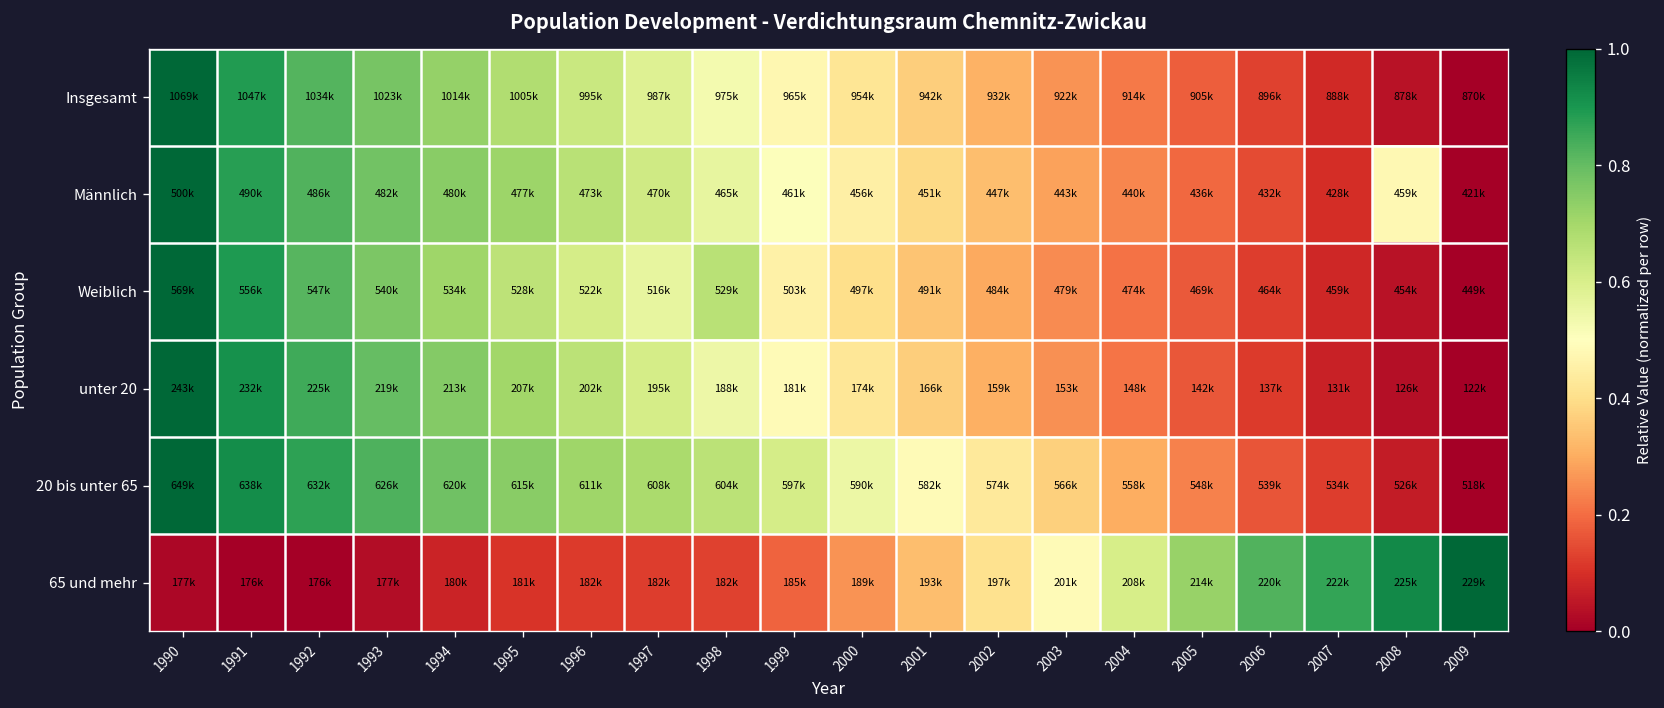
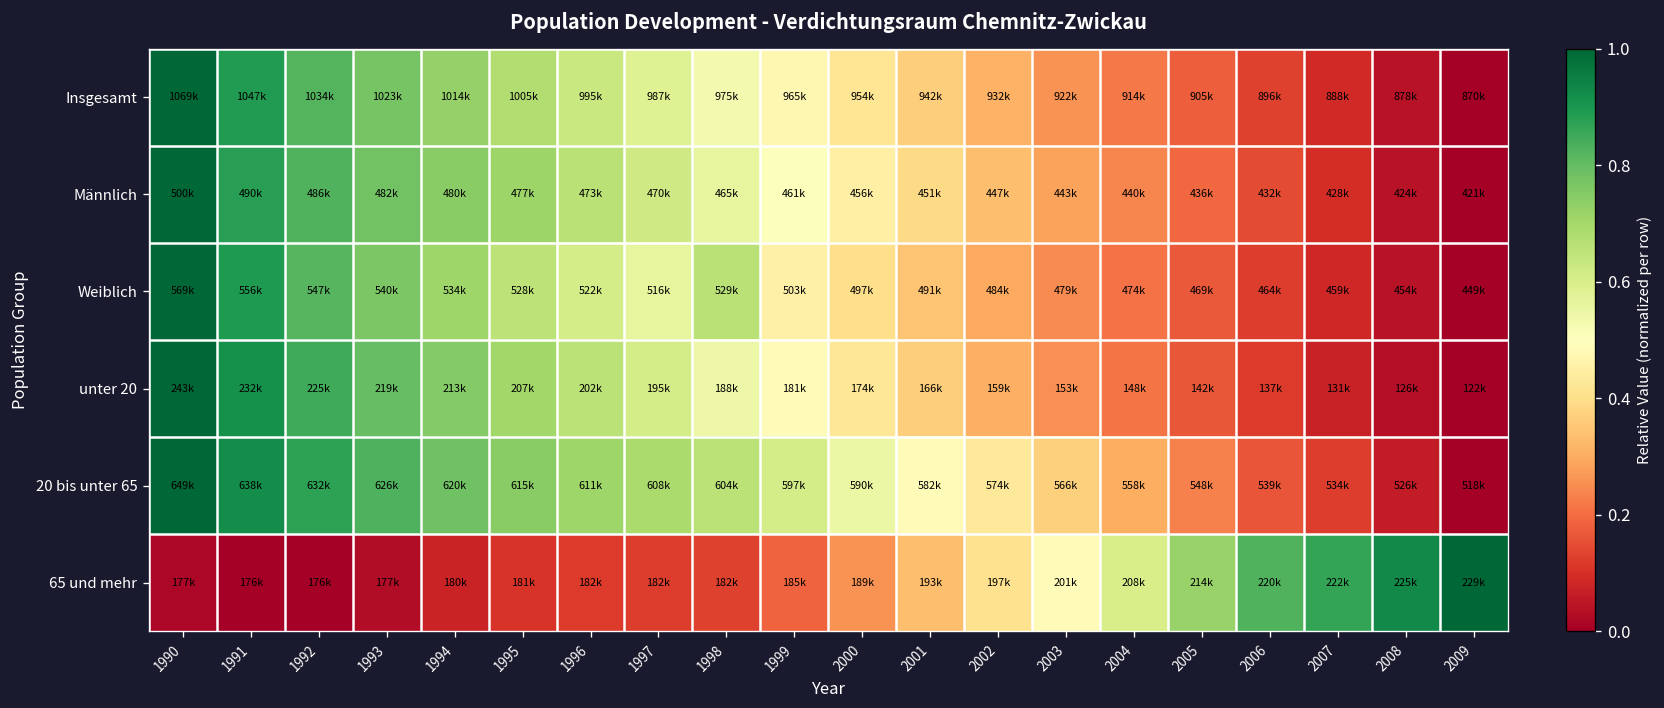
  {
    "Insgesamt": {
      "1990": "1069k",
      "1991": "1047k",
      "1992": "1034k",
      "1993": "1023k",
      "1994": "1014k",
      "1995": "1005k",
      "1996": "995k",
      "1997": "987k",
      "1998": "975k",
      "1999": "965k",
      "2000": "954k",
      "2001": "942k",
      "2002": "932k",
      "2003": "922k",
      "2004": "914k",
      "2005": "905k",
      "2006": "896k",
      "2007": "888k",
      "2008": "878k",
      "2009": "870k"
    },
    "Männlich": {
      "1990": "500k",
      "1991": "490k",
      "1992": "486k",
      "1993": "482k",
      "1994": "480k",
      "1995": "477k",
      "1996": "473k",
      "1997": "470k",
      "1998": "465k",
      "1999": "461k",
      "2000": "456k",
      "2001": "451k",
      "2002": "447k",
      "2003": "443k",
      "2004": "440k",
      "2005": "436k",
      "2006": "432k",
      "2007": "428k",
-     "2008": "459k",
+     "2008": "424k",
      "2009": "421k"
    },
    "Weiblich": {
      "1990": "569k",
      "1991": "556k",
      "1992": "547k",
      "1993": "540k",
      "1994": "534k",
      "1995": "528k",
      "1996": "522k",
      "1997": "516k",
      "1998": "529k",
      "1999": "503k",
      "2000": "497k",
      "2001": "491k",
      "2002": "484k",
      "2003": "479k",
      "2004": "474k",
      "2005": "469k",
      "2006": "464k",
      "2007": "459k",
      "2008": "454k",
      "2009": "449k"
    },
    "unter 20": {
      "1990": "243k",
      "1991": "232k",
      "1992": "225k",
      "1993": "219k",
      "1994": "213k",
      "1995": "207k",
      "1996": "202k",
      "1997": "195k",
      "1998": "188k",
      "1999": "181k",
      "2000": "174k",
      "2001": "166k",
      "2002": "159k",
      "2003": "153k",
      "2004": "148k",
      "2005": "142k",
      "2006": "137k",
      "2007": "131k",
      "2008": "126k",
      "2009": "122k"
    },
    "20 bis unter 65": {
      "1990": "649k",
      "1991": "638k",
      "1992": "632k",
      "1993": "626k",
      "1994": "620k",
      "1995": "615k",
      "1996": "611k",
      "1997": "608k",
      "1998": "604k",
      "1999": "597k",
      "2000": "590k",
      "2001": "582k",
      "2002": "574k",
      "2003": "566k",
      "2004": "558k",
      "2005": "548k",
      "2006": "539k",
      "2007": "534k",
      "2008": "526k",
      "2009": "518k"
    },
    "65 und mehr": {
      "1990": "177k",
      "1991": "176k",
      "1992": "176k",
      "1993": "177k",
      "1994": "180k",
      "1995": "181k",
      "1996": "182k",
      "1997": "182k",
      "1998": "182k",
      "1999": "185k",
      "2000": "189k",
      "2001": "193k",
      "2002": "197k",
      "2003": "201k",
      "2004": "208k",
      "2005": "214k",
      "2006": "220k",
      "2007": "222k",
      "2008": "225k",
      "2009": "229k"
    }
  }
